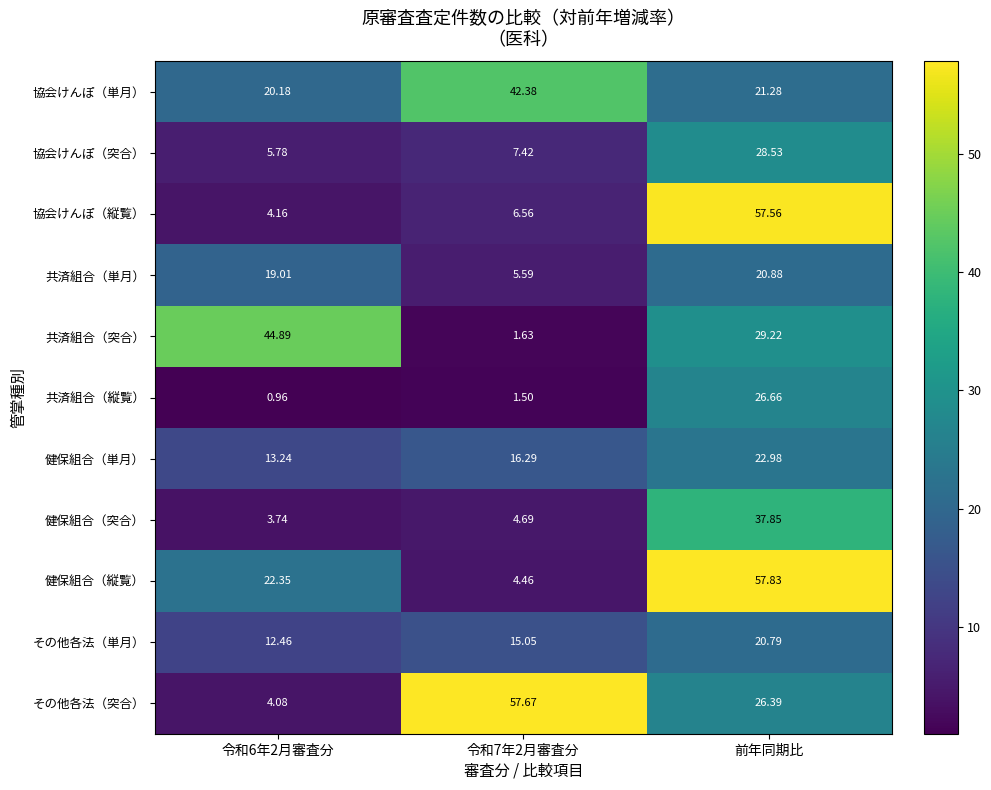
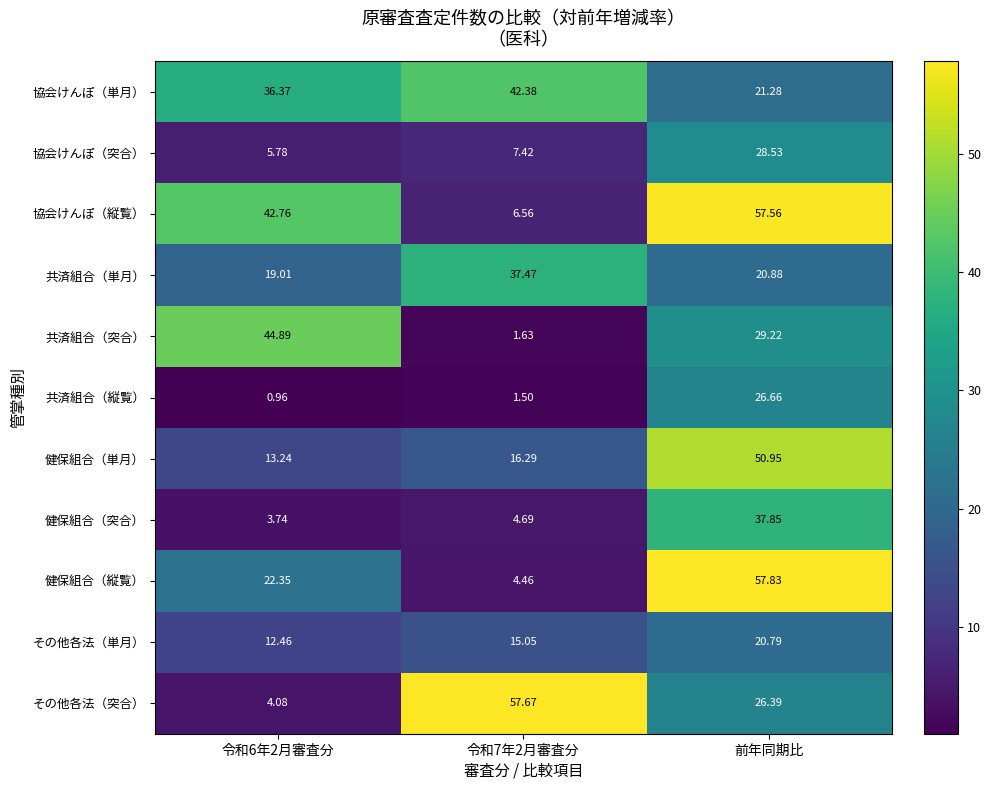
  {
    "協会けんぽ（単月）": {
-     "令和6年2月審査分": 20.18,
+     "令和6年2月審査分": 36.37,
      "令和7年2月審査分": 42.38,
      "前年同期比": 21.28
    },
    "協会けんぽ（突合）": {
      "令和6年2月審査分": 5.78,
      "令和7年2月審査分": 7.42,
      "前年同期比": 28.53
    },
    "協会けんぽ（縦覧）": {
-     "令和6年2月審査分": 4.16,
+     "令和6年2月審査分": 42.76,
      "令和7年2月審査分": 6.56,
      "前年同期比": 57.56
    },
    "共済組合（単月）": {
      "令和6年2月審査分": 19.01,
-     "令和7年2月審査分": 5.59,
+     "令和7年2月審査分": 37.47,
      "前年同期比": 20.88
    },
    "共済組合（突合）": {
      "令和6年2月審査分": 44.89,
      "令和7年2月審査分": 1.63,
      "前年同期比": 29.22
    },
    "共済組合（縦覧）": {
      "令和6年2月審査分": 0.96,
      "令和7年2月審査分": 1.50,
      "前年同期比": 26.66
    },
    "健保組合（単月）": {
      "令和6年2月審査分": 13.24,
      "令和7年2月審査分": 16.29,
-     "前年同期比": 22.98
+     "前年同期比": 50.95
    },
    "健保組合（突合）": {
      "令和6年2月審査分": 3.74,
      "令和7年2月審査分": 4.69,
      "前年同期比": 37.85
    },
    "健保組合（縦覧）": {
      "令和6年2月審査分": 22.35,
      "令和7年2月審査分": 4.46,
      "前年同期比": 57.83
    },
    "その他各法（単月）": {
      "令和6年2月審査分": 12.46,
      "令和7年2月審査分": 15.05,
      "前年同期比": 20.79
    },
    "その他各法（突合）": {
      "令和6年2月審査分": 4.08,
      "令和7年2月審査分": 57.67,
      "前年同期比": 26.39
    }
  }
